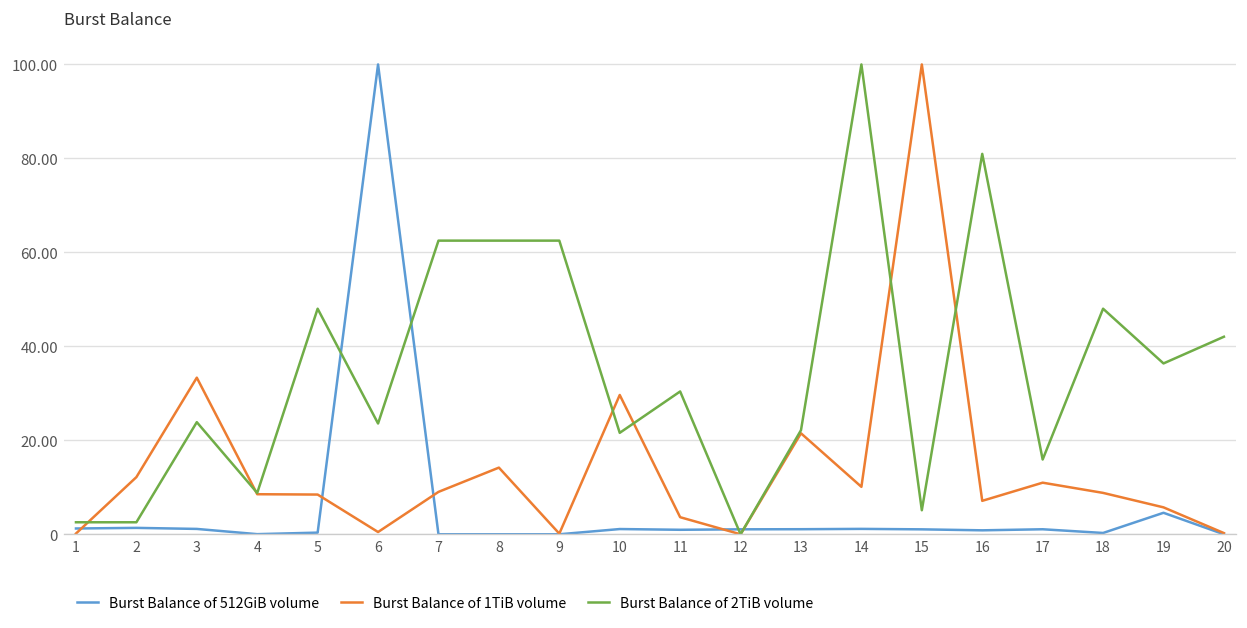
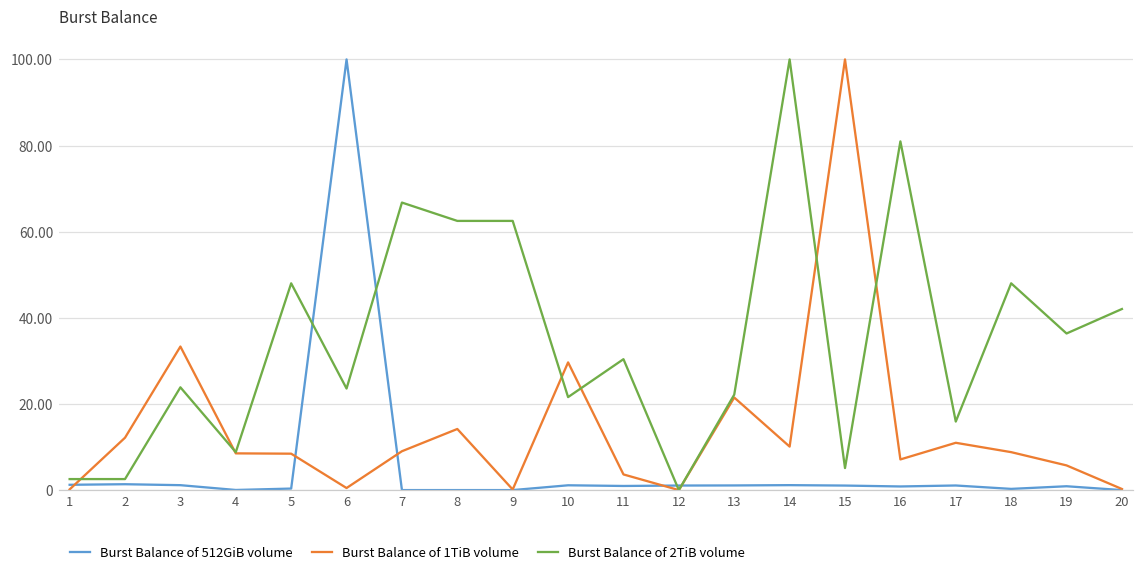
  {
    "Burst Balance of 512GiB volume": {
      "1": 1,
      "2": 1,
      "3": 1,
      "4": 0,
      "5": 0,
      "6": 100,
      "7": 0,
      "8": 0,
      "10": 1,
      "11": 1,
      "12": 1,
      "13": 1,
      "14": 1,
      "15": 1,
      "16": 1,
      "17": 1,
      "18": 0,
-     "19": 5
+     "19": 1
    },
    "Burst Balance of 1TiB volume": {
      "1": 0,
      "2": 12,
      "3": 33,
      "5": 8,
      "6": 0,
      "7": 9,
      "8": 14,
      "10": 30,
      "11": 4,
      "13": 21,
      "14": 10,
      "15": 100,
      "16": 7,
      "17": 11,
      "18": 9,
      "19": 6
    },
    "Burst Balance of 2TiB volume": {
      "1": 3,
      "2": 3,
      "3": 24,
      "5": 48,
      "6": 24,
-     "7": 63,
+     "7": 67,
      "8": 63,
      "9": 63,
      "10": 22,
      "11": 30,
      "13": 22,
      "14": 100,
      "15": 5,
      "16": 81,
      "17": 16,
      "18": 48,
      "19": 36,
      "20": 42
    }
  }
